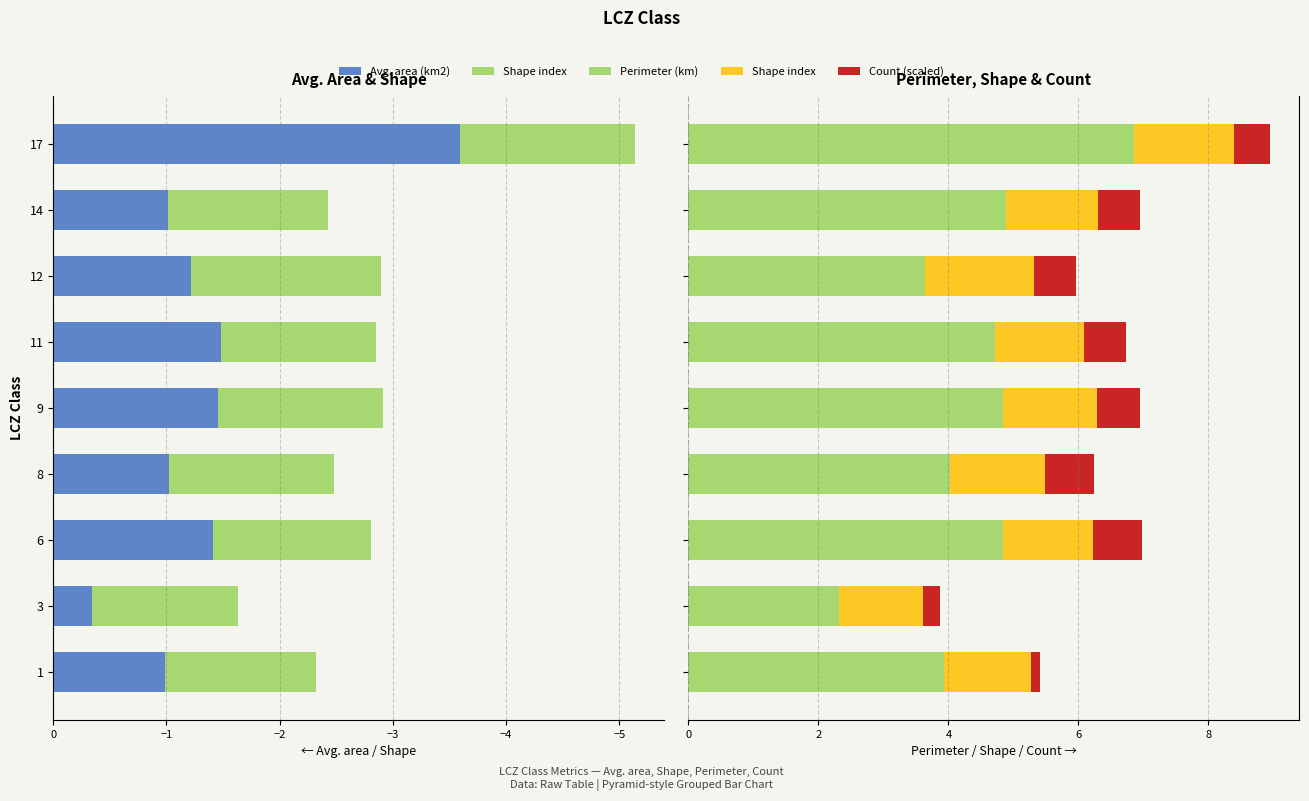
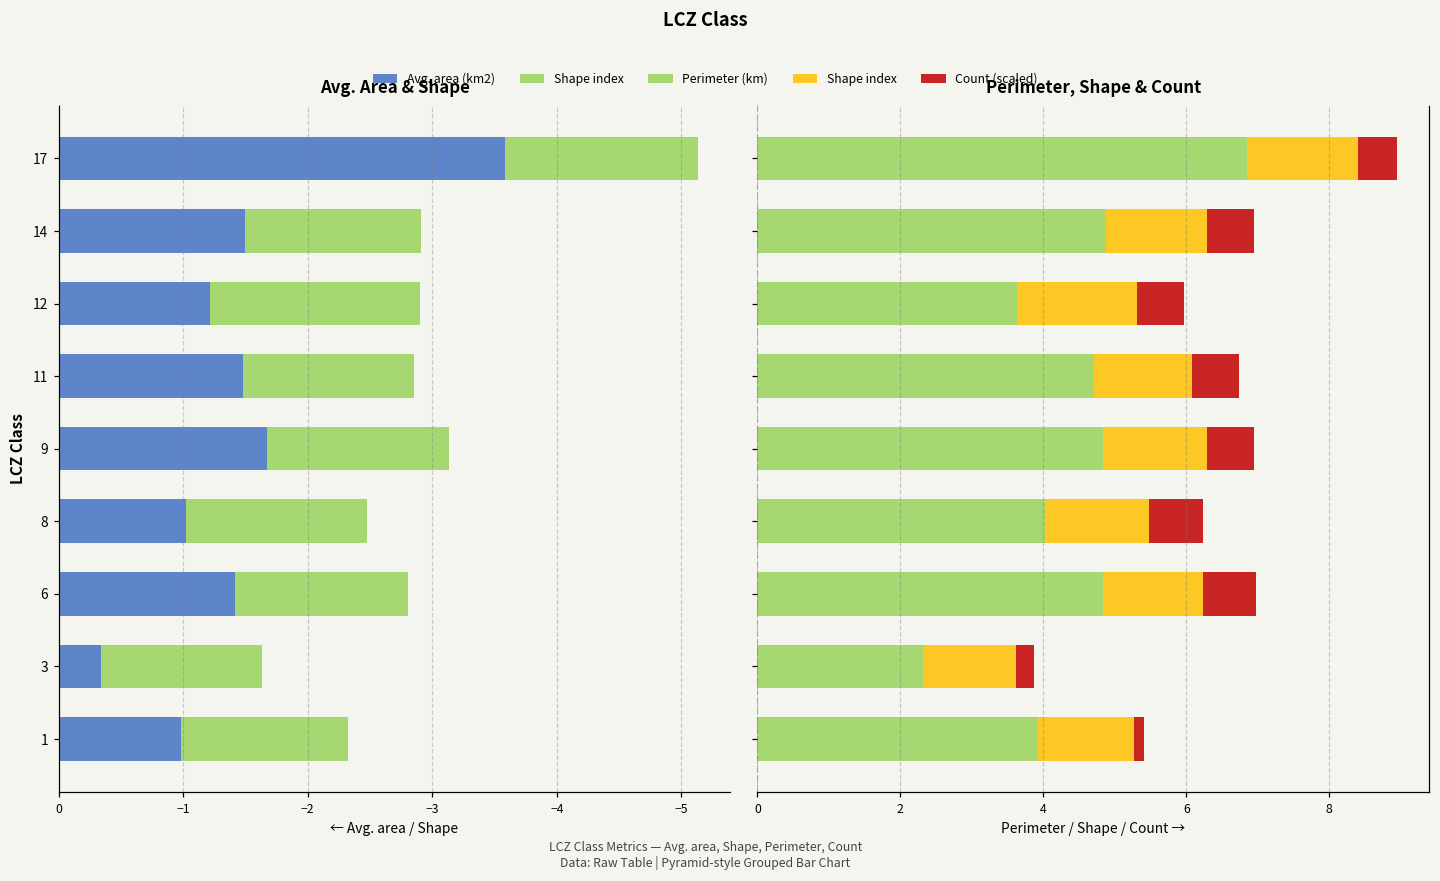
  {
    "Avg. Area & Shape": {
      "Avg. area (km2)": {
        "17": -3.59,
-       "14": -1.01,
+       "14": -1.50,
        "12": -1.22,
        "11": -1.48,
-       "9": -1.46,
+       "9": -1.67,
        "8": -1.02,
        "6": -1.41,
        "3": -0.34,
        "1": -0.99
      }
    }
  }
